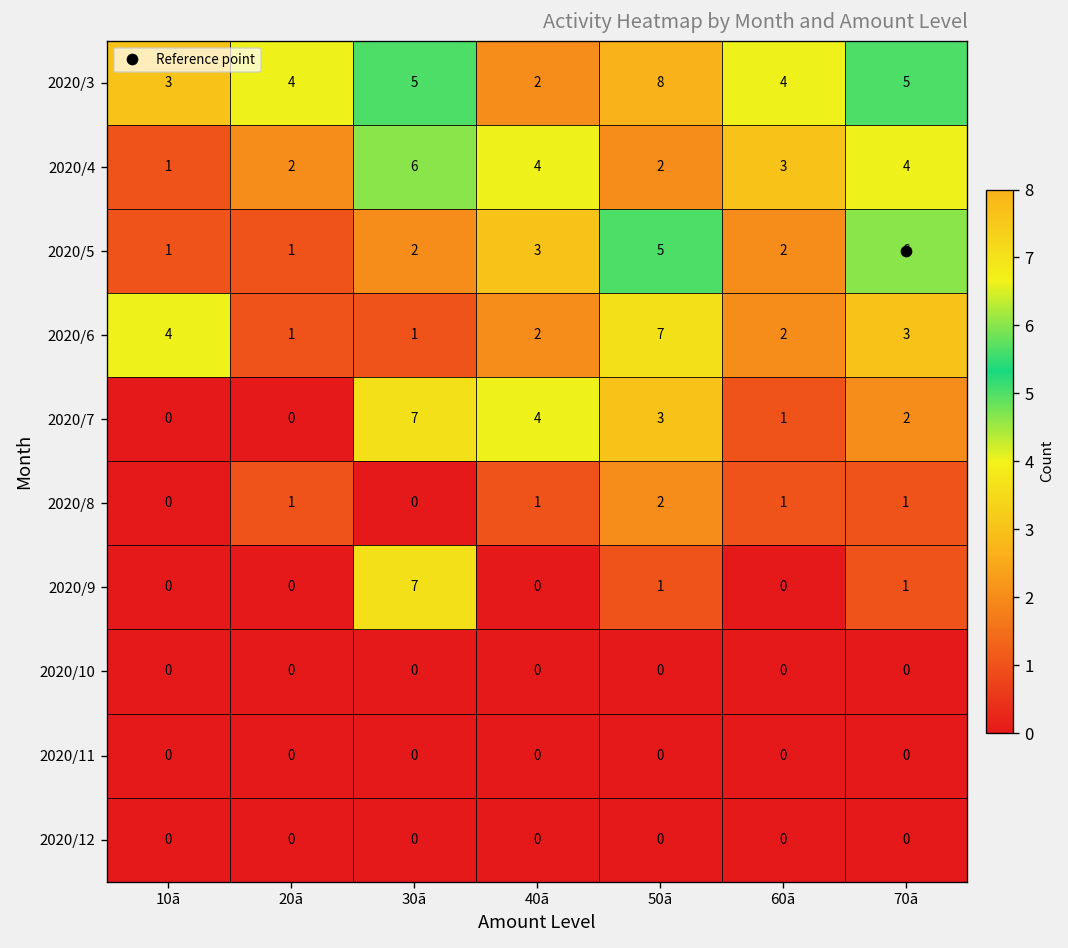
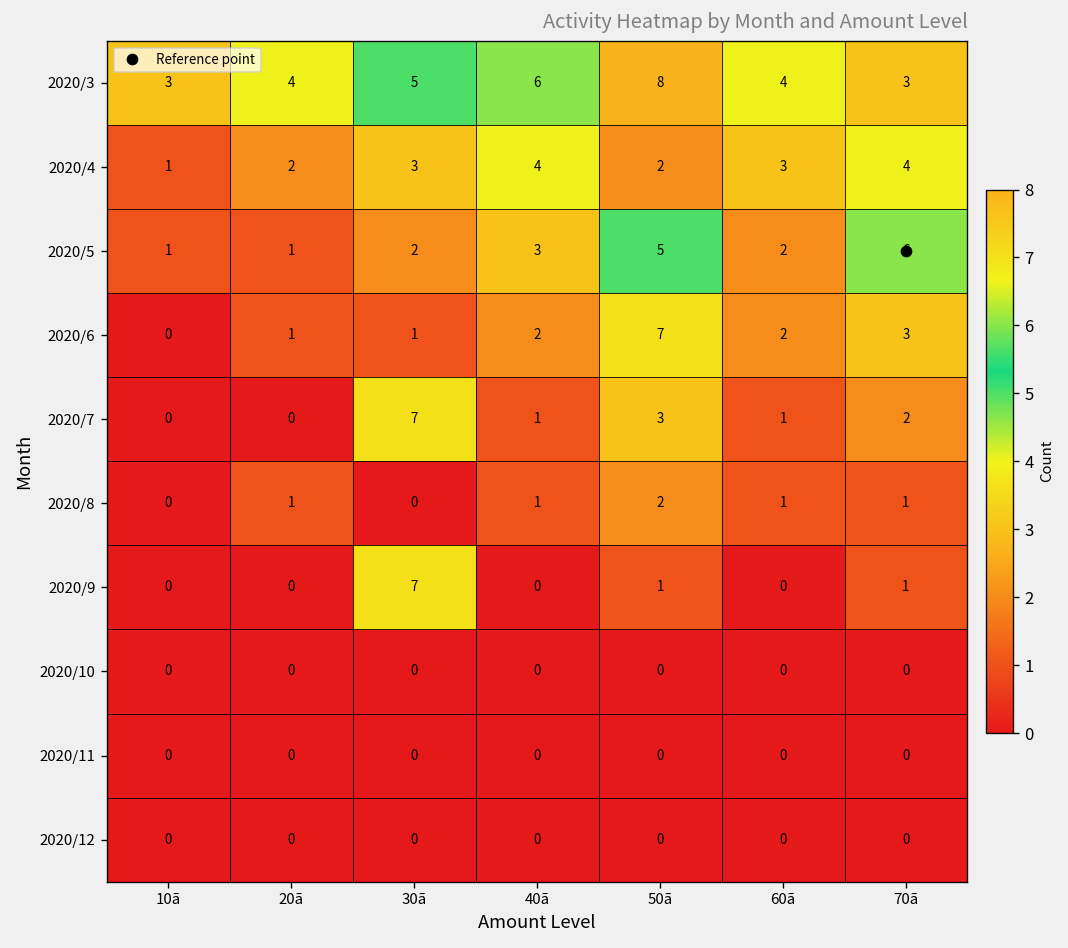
  {
    "2020/3": {
      "10ã": 3,
      "20ã": 4,
      "30ã": 5,
-     "40ã": 2,
+     "40ã": 6,
      "50ã": 8,
      "60ã": 4,
-     "70ã": 5
+     "70ã": 3
    },
    "2020/4": {
      "10ã": 1,
      "20ã": 2,
-     "30ã": 6,
+     "30ã": 3,
      "40ã": 4,
      "50ã": 2,
      "60ã": 3,
      "70ã": 4
    },
    "2020/5": {
      "10ã": 1,
      "20ã": 1,
      "30ã": 2,
      "40ã": 3,
      "50ã": 5,
      "60ã": 2
    },
    "2020/6": {
-     "10ã": 4,
+     "10ã": 0,
      "20ã": 1,
      "30ã": 1,
      "40ã": 2,
      "50ã": 7,
      "60ã": 2,
      "70ã": 3
    },
    "2020/7": {
      "10ã": 0,
      "20ã": 0,
      "30ã": 7,
-     "40ã": 4,
+     "40ã": 1,
      "50ã": 3,
      "60ã": 1,
      "70ã": 2
    },
    "2020/8": {
      "10ã": 0,
      "20ã": 1,
      "30ã": 0,
      "40ã": 1,
      "50ã": 2,
      "60ã": 1,
      "70ã": 1
    },
    "2020/9": {
      "10ã": 0,
      "20ã": 0,
      "30ã": 7,
      "40ã": 0,
      "50ã": 1,
      "60ã": 0,
      "70ã": 1
    },
    "2020/10": {
      "10ã": 0,
      "20ã": 0,
      "30ã": 0,
      "40ã": 0,
      "50ã": 0,
      "60ã": 0,
      "70ã": 0
    },
    "2020/11": {
      "10ã": 0,
      "20ã": 0,
      "30ã": 0,
      "40ã": 0,
      "50ã": 0,
      "60ã": 0,
      "70ã": 0
    },
    "2020/12": {
      "10ã": 0,
      "20ã": 0,
      "30ã": 0,
      "40ã": 0,
      "50ã": 0,
      "60ã": 0,
      "70ã": 0
    }
  }
